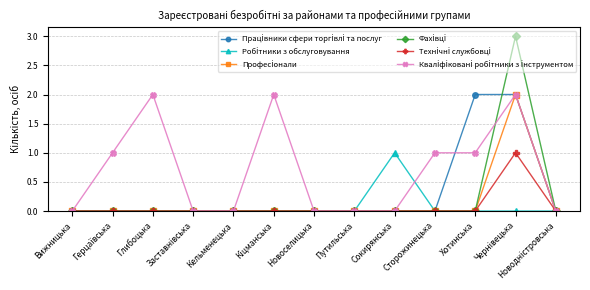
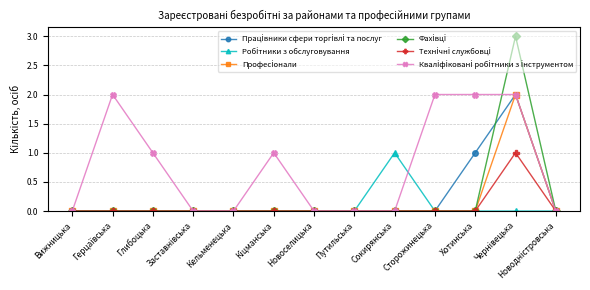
  {
    "Працівники сфери торгівлі та послуг": {
-     "Хотинська": 2
+     "Хотинська": 1
    },
    "Робітники з обслуговування": {
      "Сокирянська": 1,
      "Чернівецька": 0
    },
    "Технічні службовці": {
      "Чернівецька": 1
    },
    "Кваліфіковані робітники з інструментом": {
-     "Герцаївська": 1,
-     "Глибоцька": 2,
-     "Кіцманська": 2,
-     "Сторожинецька": 1,
-     "Хотинська": 1
+     "Герцаївська": 2,
+     "Глибоцька": 1,
+     "Кіцманська": 1,
+     "Сторожинецька": 2,
+     "Хотинська": 2
    }
  }
